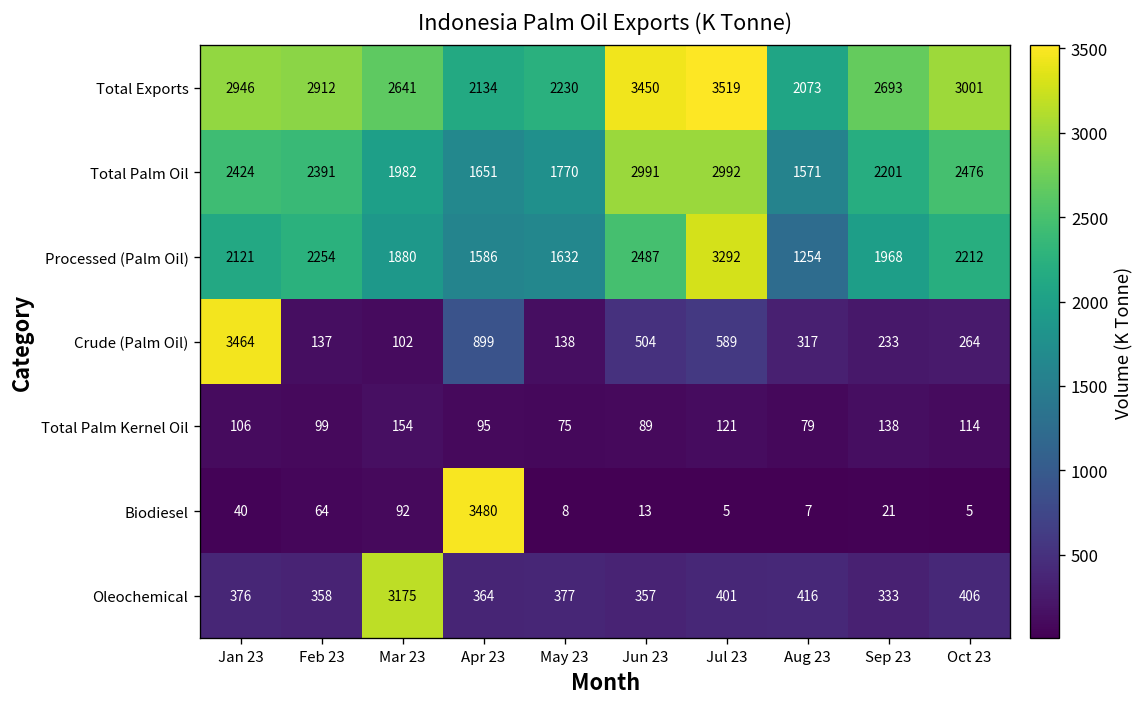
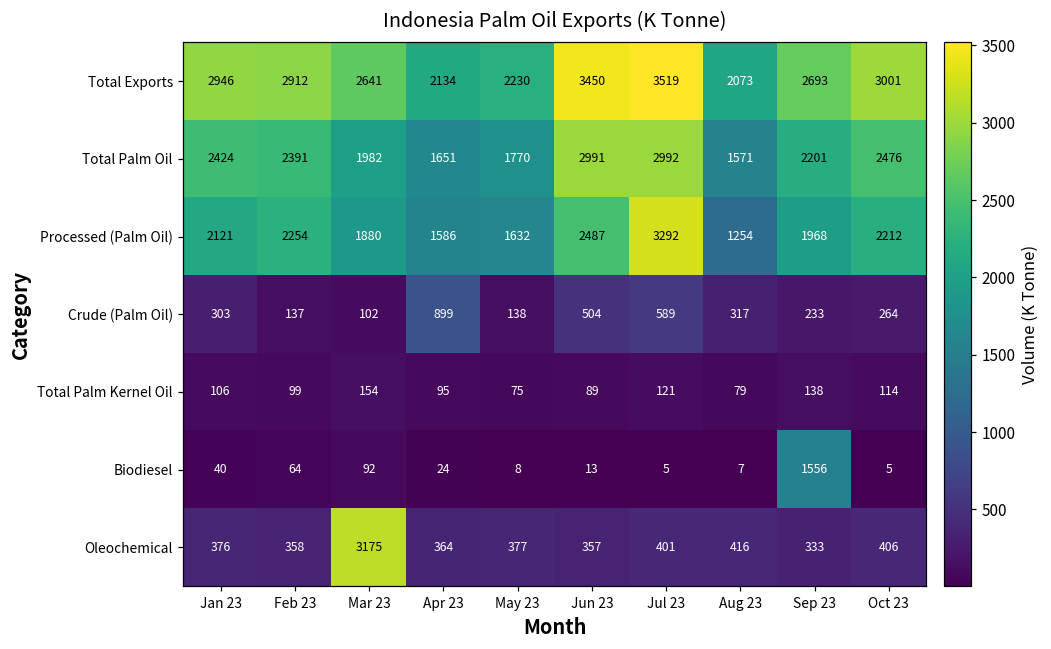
  {
    "Total Exports": {
      "Jan 23": 2946,
      "Feb 23": 2912,
      "Mar 23": 2641,
      "Apr 23": 2134,
      "May 23": 2230,
      "Jun 23": 3450,
      "Jul 23": 3519,
      "Aug 23": 2073,
      "Sep 23": 2693,
      "Oct 23": 3001
    },
    "Total Palm Oil": {
      "Jan 23": 2424,
      "Feb 23": 2391,
      "Mar 23": 1982,
      "Apr 23": 1651,
      "May 23": 1770,
      "Jun 23": 2991,
      "Jul 23": 2992,
      "Aug 23": 1571,
      "Sep 23": 2201,
      "Oct 23": 2476
    },
    "Processed (Palm Oil)": {
      "Jan 23": 2121,
      "Feb 23": 2254,
      "Mar 23": 1880,
      "Apr 23": 1586,
      "May 23": 1632,
      "Jun 23": 2487,
      "Jul 23": 3292,
      "Aug 23": 1254,
      "Sep 23": 1968,
      "Oct 23": 2212
    },
    "Crude (Palm Oil)": {
-     "Jan 23": 3464,
+     "Jan 23": 303,
      "Feb 23": 137,
      "Mar 23": 102,
      "Apr 23": 899,
      "May 23": 138,
      "Jun 23": 504,
      "Jul 23": 589,
      "Aug 23": 317,
      "Sep 23": 233,
      "Oct 23": 264
    },
    "Total Palm Kernel Oil": {
      "Jan 23": 106,
      "Feb 23": 99,
      "Mar 23": 154,
      "Apr 23": 95,
      "May 23": 75,
      "Jun 23": 89,
      "Jul 23": 121,
      "Aug 23": 79,
      "Sep 23": 138,
      "Oct 23": 114
    },
    "Biodiesel": {
      "Jan 23": 40,
      "Feb 23": 64,
      "Mar 23": 92,
-     "Apr 23": 3480,
+     "Apr 23": 24,
      "May 23": 8,
      "Jun 23": 13,
      "Jul 23": 5,
      "Aug 23": 7,
-     "Sep 23": 21,
+     "Sep 23": 1556,
      "Oct 23": 5
    },
    "Oleochemical": {
      "Jan 23": 376,
      "Feb 23": 358,
      "Mar 23": 3175,
      "Apr 23": 364,
      "May 23": 377,
      "Jun 23": 357,
      "Jul 23": 401,
      "Aug 23": 416,
      "Sep 23": 333,
      "Oct 23": 406
    }
  }
